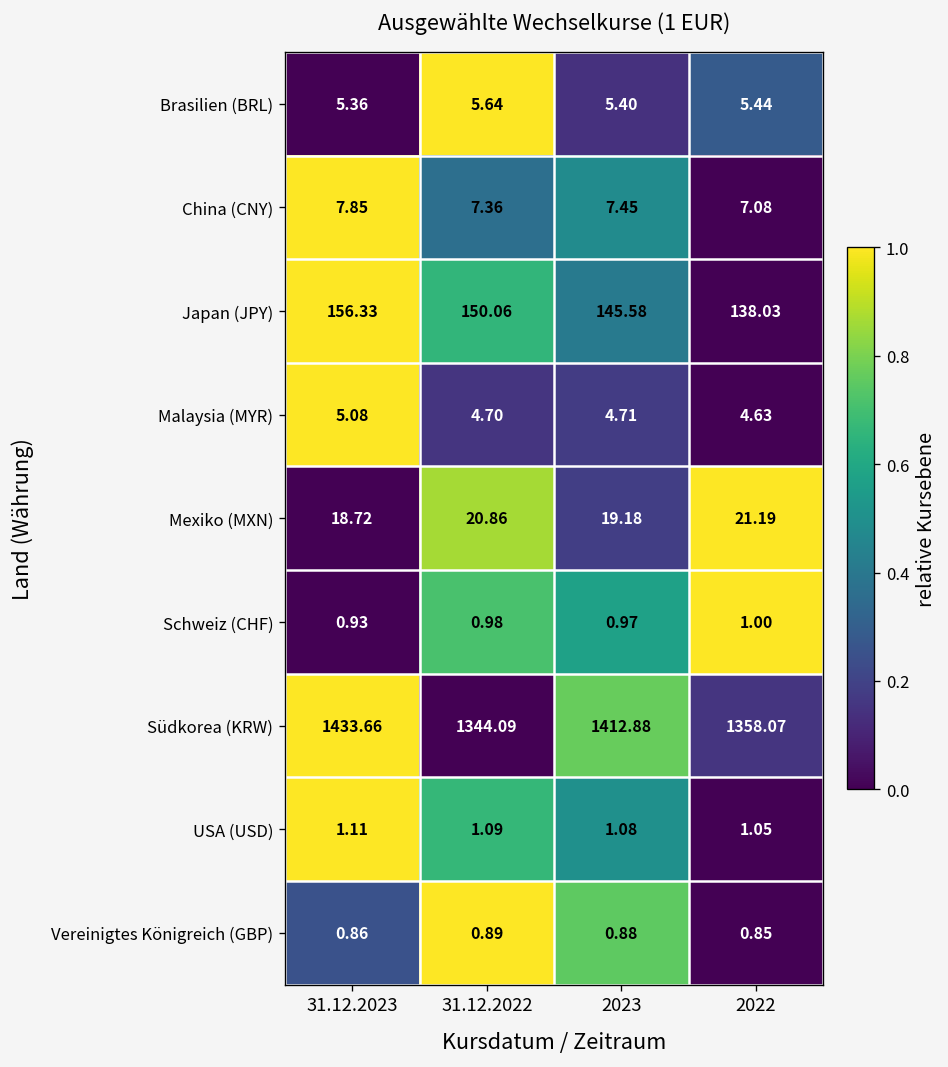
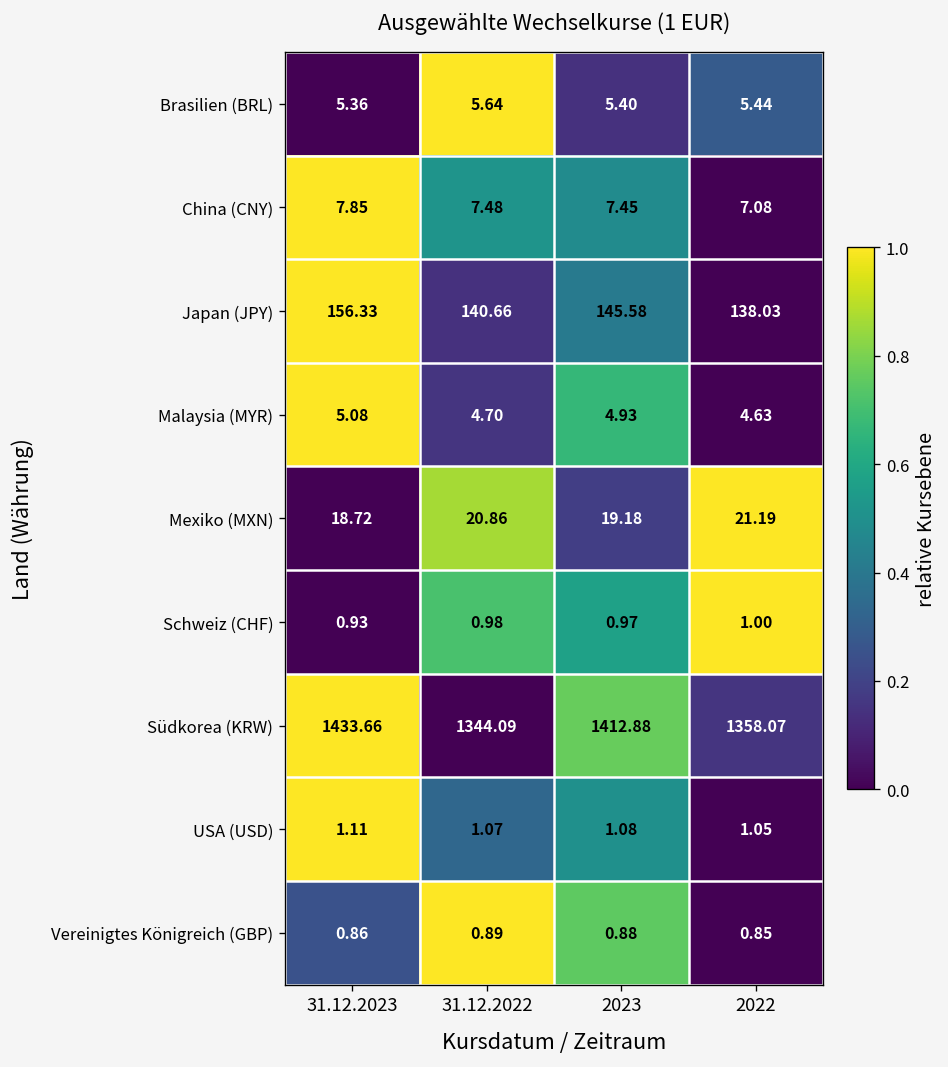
  {
    "Brasilien (BRL)": {
      "31.12.2023": 5.36,
      "31.12.2022": 5.64,
      "2023": 5.40,
      "2022": 5.44
    },
    "China (CNY)": {
      "31.12.2023": 7.85,
-     "31.12.2022": 7.36,
+     "31.12.2022": 7.48,
      "2023": 7.45,
      "2022": 7.08
    },
    "Japan (JPY)": {
      "31.12.2023": 156.33,
-     "31.12.2022": 150.06,
+     "31.12.2022": 140.66,
      "2023": 145.58,
      "2022": 138.03
    },
    "Malaysia (MYR)": {
      "31.12.2023": 5.08,
      "31.12.2022": 4.70,
-     "2023": 4.71,
+     "2023": 4.93,
      "2022": 4.63
    },
    "Mexiko (MXN)": {
      "31.12.2023": 18.72,
      "31.12.2022": 20.86,
      "2023": 19.18,
      "2022": 21.19
    },
    "Schweiz (CHF)": {
      "31.12.2023": 0.93,
      "31.12.2022": 0.98,
      "2023": 0.97,
      "2022": 1.00
    },
    "Südkorea (KRW)": {
      "31.12.2023": 1433.66,
      "31.12.2022": 1344.09,
      "2023": 1412.88,
      "2022": 1358.07
    },
    "USA (USD)": {
      "31.12.2023": 1.11,
-     "31.12.2022": 1.09,
+     "31.12.2022": 1.07,
      "2023": 1.08,
      "2022": 1.05
    },
    "Vereinigtes Königreich (GBP)": {
      "31.12.2023": 0.86,
      "31.12.2022": 0.89,
      "2023": 0.88,
      "2022": 0.85
    }
  }
